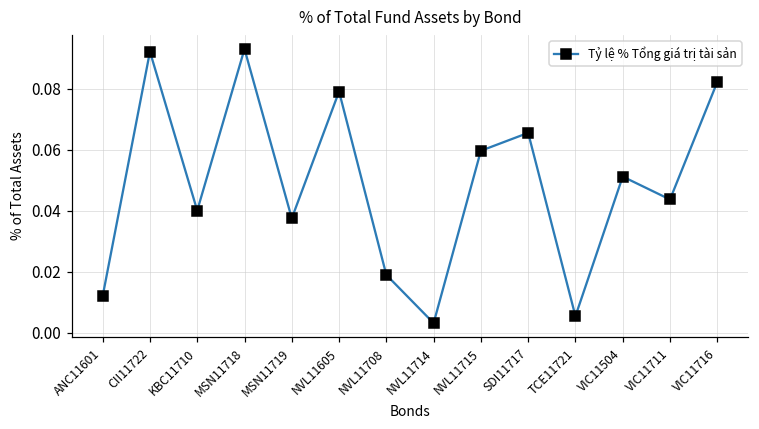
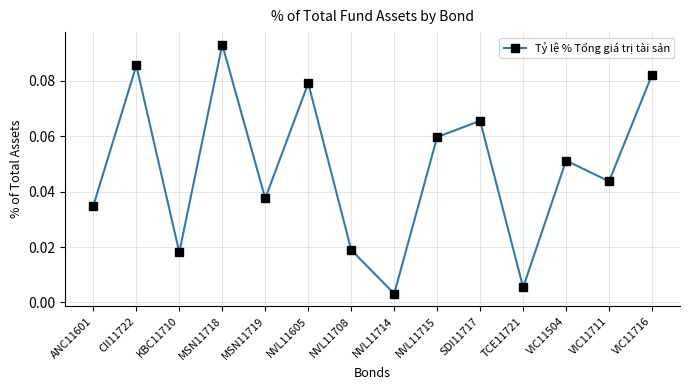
  {
-   "ANC11601": 0.012,
-   "CII11722": 0.092,
-   "KBC11710": 0.040,
+   "ANC11601": 0.035,
+   "CII11722": 0.085,
+   "KBC11710": 0.018,
    "MSN11718": 0.093,
    "MSN11719": 0.038,
    "NVL11605": 0.079,
    "NVL11708": 0.019,
    "NVL11714": 0.003,
    "NVL11715": 0.060,
    "SDI11717": 0.066,
    "TCE11721": 0.005,
    "VIC11504": 0.051,
    "VIC11711": 0.044,
    "VIC11716": 0.082
  }
